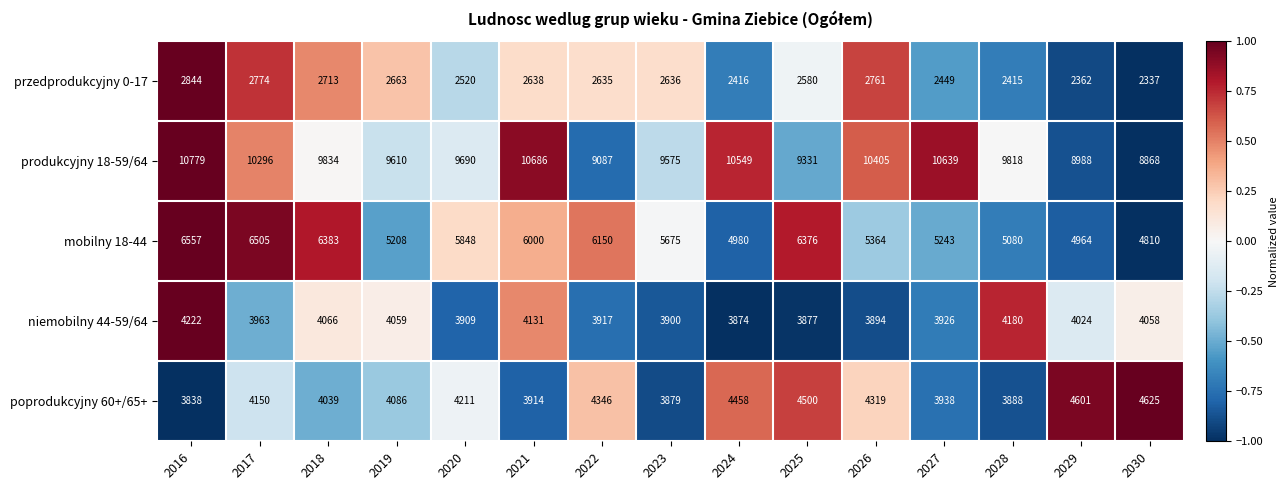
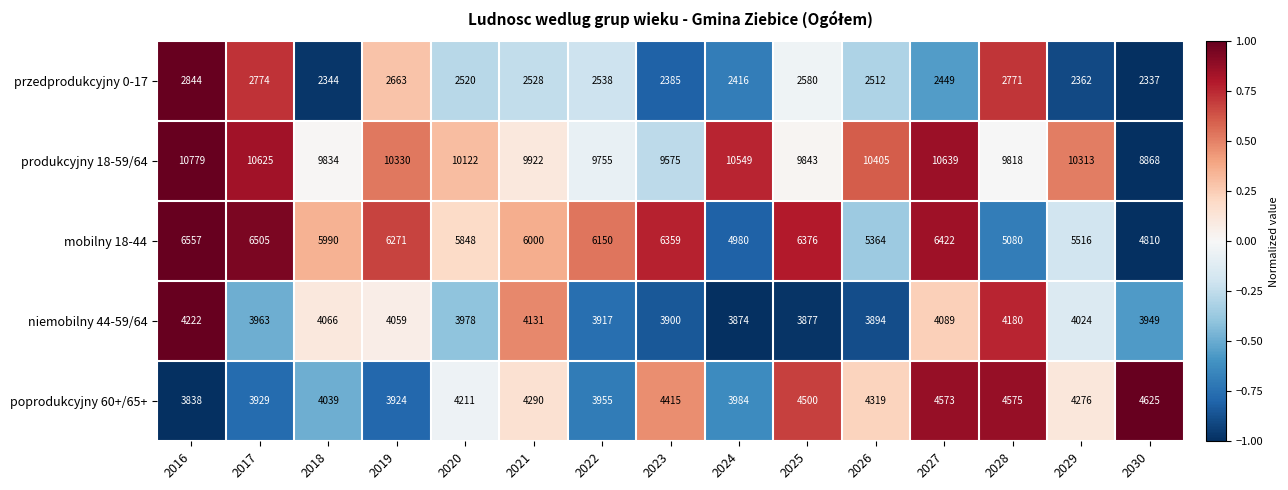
  {
    "przedprodukcyjny 0-17": {
      "2016": 2844,
      "2017": 2774,
-     "2018": 2713,
+     "2018": 2344,
      "2019": 2663,
      "2020": 2520,
-     "2021": 2638,
-     "2022": 2635,
-     "2023": 2636,
+     "2021": 2528,
+     "2022": 2538,
+     "2023": 2385,
      "2024": 2416,
      "2025": 2580,
-     "2026": 2761,
+     "2026": 2512,
      "2027": 2449,
-     "2028": 2415,
+     "2028": 2771,
      "2029": 2362,
      "2030": 2337
    },
    "produkcyjny 18-59/64": {
      "2016": 10779,
-     "2017": 10296,
+     "2017": 10625,
      "2018": 9834,
-     "2019": 9610,
-     "2020": 9690,
-     "2021": 10686,
-     "2022": 9087,
+     "2019": 10330,
+     "2020": 10122,
+     "2021": 9922,
+     "2022": 9755,
      "2023": 9575,
      "2024": 10549,
-     "2025": 9331,
+     "2025": 9843,
      "2026": 10405,
      "2027": 10639,
      "2028": 9818,
-     "2029": 8988,
+     "2029": 10313,
      "2030": 8868
    },
    "mobilny 18-44": {
      "2016": 6557,
      "2017": 6505,
-     "2018": 6383,
-     "2019": 5208,
+     "2018": 5990,
+     "2019": 6271,
      "2020": 5848,
      "2021": 6000,
      "2022": 6150,
-     "2023": 5675,
+     "2023": 6359,
      "2024": 4980,
      "2025": 6376,
      "2026": 5364,
-     "2027": 5243,
+     "2027": 6422,
      "2028": 5080,
-     "2029": 4964,
+     "2029": 5516,
      "2030": 4810
    },
    "niemobilny 44-59/64": {
      "2016": 4222,
      "2017": 3963,
      "2018": 4066,
      "2019": 4059,
-     "2020": 3909,
+     "2020": 3978,
      "2021": 4131,
      "2022": 3917,
      "2023": 3900,
      "2024": 3874,
      "2025": 3877,
      "2026": 3894,
-     "2027": 3926,
+     "2027": 4089,
      "2028": 4180,
      "2029": 4024,
-     "2030": 4058
+     "2030": 3949
    },
    "poprodukcyjny 60+/65+": {
      "2016": 3838,
-     "2017": 4150,
+     "2017": 3929,
      "2018": 4039,
-     "2019": 4086,
+     "2019": 3924,
      "2020": 4211,
-     "2021": 3914,
-     "2022": 4346,
-     "2023": 3879,
-     "2024": 4458,
+     "2021": 4290,
+     "2022": 3955,
+     "2023": 4415,
+     "2024": 3984,
      "2025": 4500,
      "2026": 4319,
-     "2027": 3938,
-     "2028": 3888,
-     "2029": 4601,
+     "2027": 4573,
+     "2028": 4575,
+     "2029": 4276,
      "2030": 4625
    }
  }
